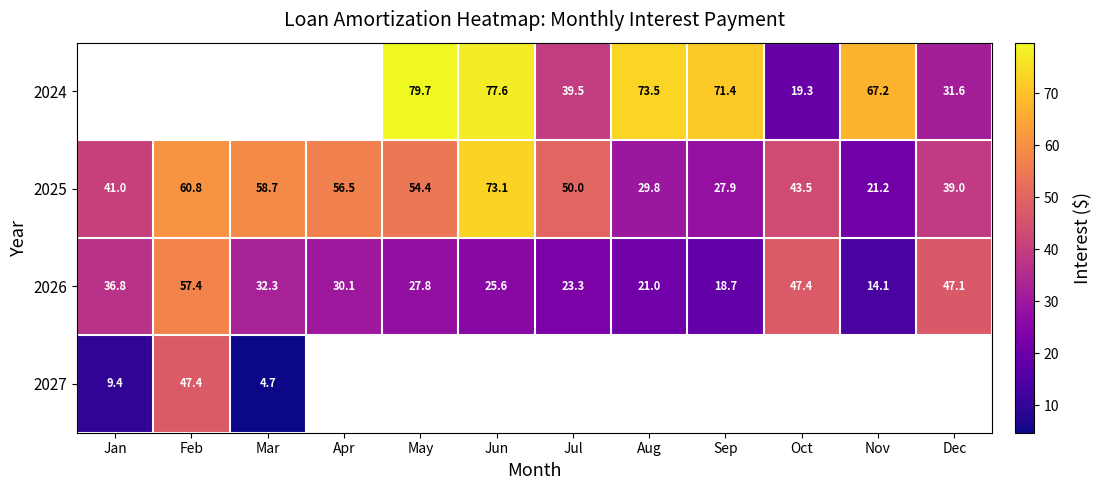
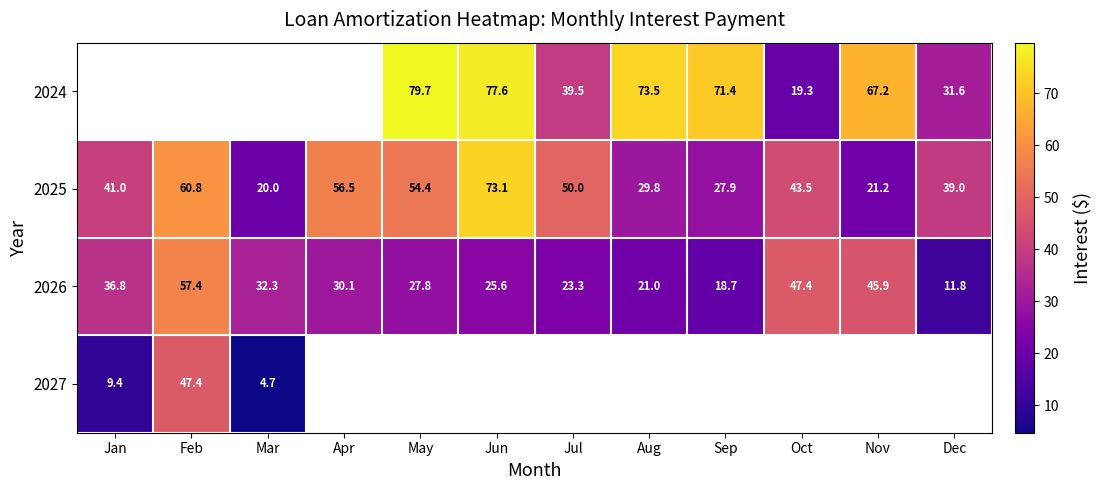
  {
    "2024": {
      "May": 79.7,
      "Jun": 77.6,
      "Jul": 39.5,
      "Aug": 73.5,
      "Sep": 71.4,
      "Oct": 19.3,
      "Nov": 67.2,
      "Dec": 31.6
    },
    "2025": {
      "Jan": 41.0,
      "Feb": 60.8,
-     "Mar": 58.7,
+     "Mar": 20.0,
      "Apr": 56.5,
      "May": 54.4,
      "Jun": 73.1,
      "Jul": 50.0,
      "Aug": 29.8,
      "Sep": 27.9,
      "Oct": 43.5,
      "Nov": 21.2,
      "Dec": 39.0
    },
    "2026": {
      "Jan": 36.8,
      "Feb": 57.4,
      "Mar": 32.3,
      "Apr": 30.1,
      "May": 27.8,
      "Jun": 25.6,
      "Jul": 23.3,
      "Aug": 21.0,
      "Sep": 18.7,
      "Oct": 47.4,
-     "Nov": 14.1,
-     "Dec": 47.1
+     "Nov": 45.9,
+     "Dec": 11.8
    },
    "2027": {
      "Jan": 9.4,
      "Feb": 47.4,
      "Mar": 4.7
    }
  }
